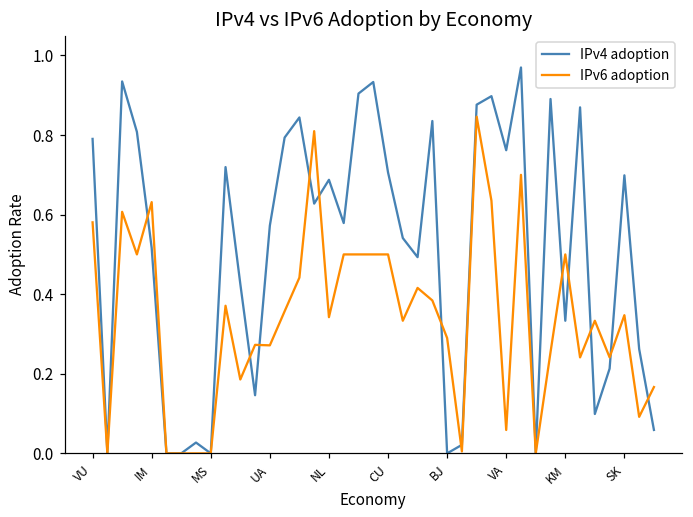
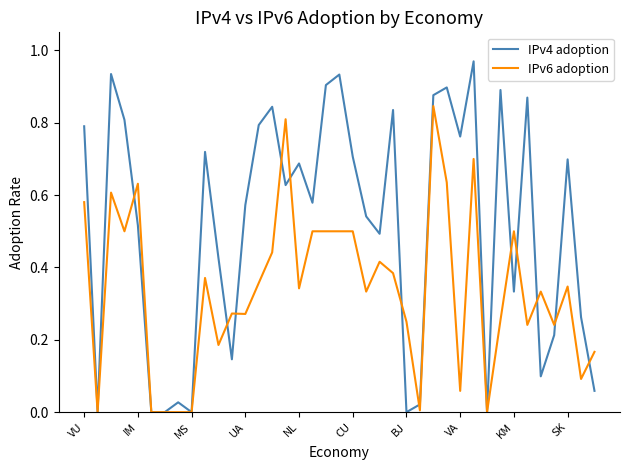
  {
    "IPv4 adoption": {
      "VU": 0.79,
      "IM": 0.52,
      "UA": 0.57,
      "NL": 0.69,
      "CU": 0.71,
      "BJ": 0.00,
      "VA": 0.76,
      "KM": 0.33,
      "SK": 0.70
    },
    "IPv6 adoption": {
      "VU": 0.58,
      "IM": 0.63,
      "UA": 0.27,
      "NL": 0.34,
      "CU": 0.50,
-     "BJ": 0.29,
+     "BJ": 0.25,
      "VA": 0.06,
      "KM": 0.50,
      "SK": 0.35
    }
  }
